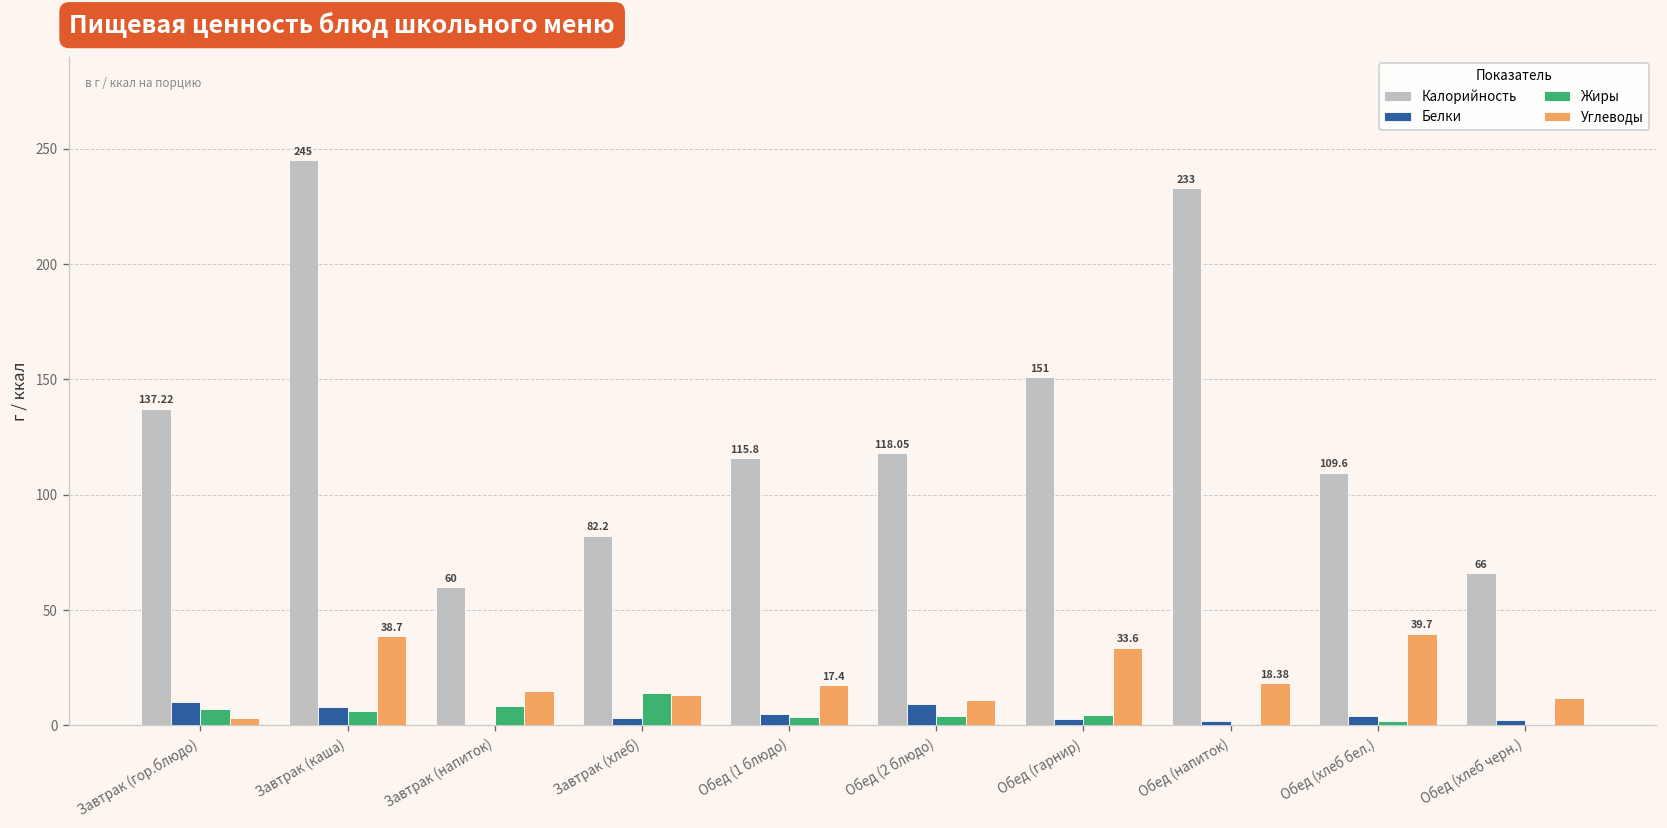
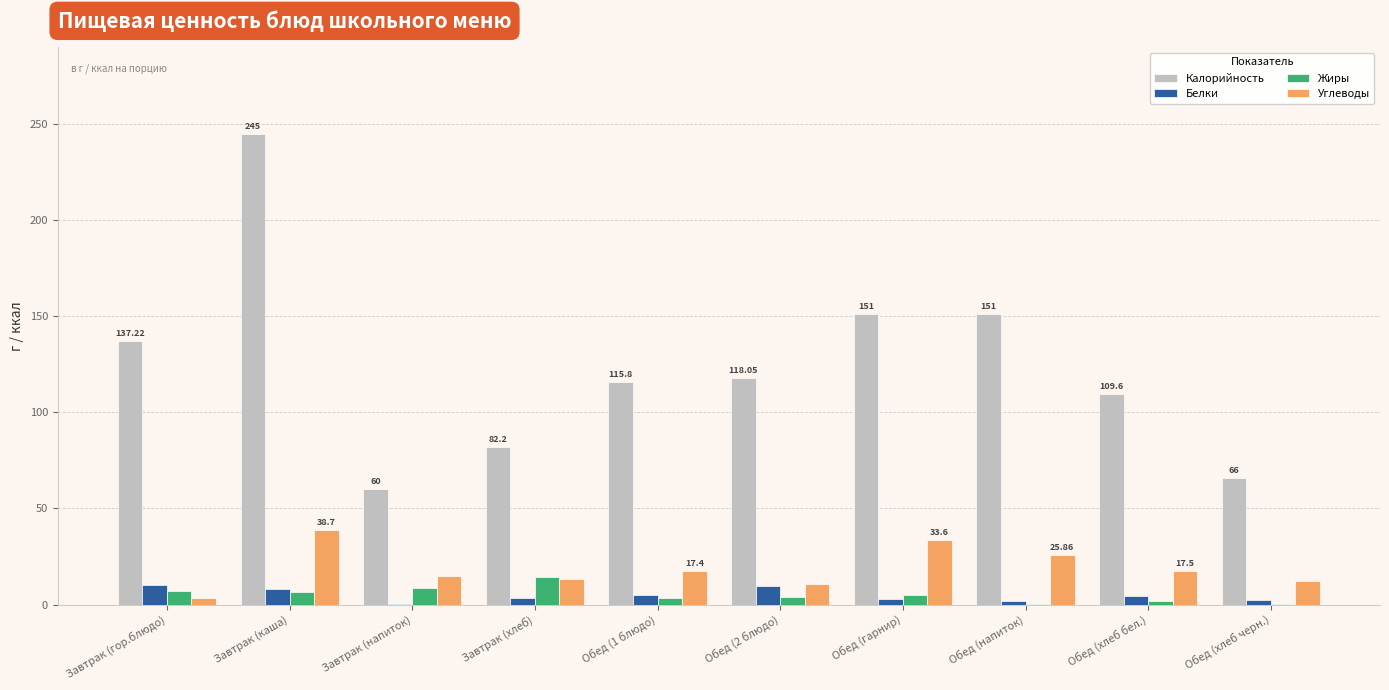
  {
    "Калорийность": {
      "Завтрак (гор.блюдо)": 137.22,
      "Завтрак (каша)": 245,
      "Завтрак (напиток)": 60,
      "Завтрак (хлеб)": 82.2,
      "Обед (1 блюдо)": 115.8,
      "Обед (2 блюдо)": 118.05,
      "Обед (гарнир)": 151,
-     "Обед (напиток)": 233,
+     "Обед (напиток)": 151,
      "Обед (хлеб бел.)": 109.6,
      "Обед (хлеб черн.)": 66
    },
    "Белки": {
      "Завтрак (гор.блюдо)": 10,
      "Завтрак (каша)": 8,
      "Завтрак (хлеб)": 3,
      "Обед (1 блюдо)": 5,
      "Обед (2 блюдо)": 9,
      "Обед (гарнир)": 3,
      "Обед (напиток)": 2,
      "Обед (хлеб бел.)": 4,
      "Обед (хлеб черн.)": 2
    },
    "Жиры": {
      "Завтрак (гор.блюдо)": 7,
      "Завтрак (каша)": 6,
      "Завтрак (напиток)": 9,
      "Завтрак (хлеб)": 14,
      "Обед (1 блюдо)": 4,
      "Обед (2 блюдо)": 4,
      "Обед (гарнир)": 5,
      "Обед (хлеб бел.)": 2
    },
    "Углеводы": {
      "Завтрак (каша)": 38.7,
      "Обед (1 блюдо)": 17.4,
      "Обед (гарнир)": 33.6,
-     "Обед (напиток)": 18.38,
-     "Обед (хлеб бел.)": 39.7
+     "Обед (напиток)": 25.86,
+     "Обед (хлеб бел.)": 17.5
    }
  }
